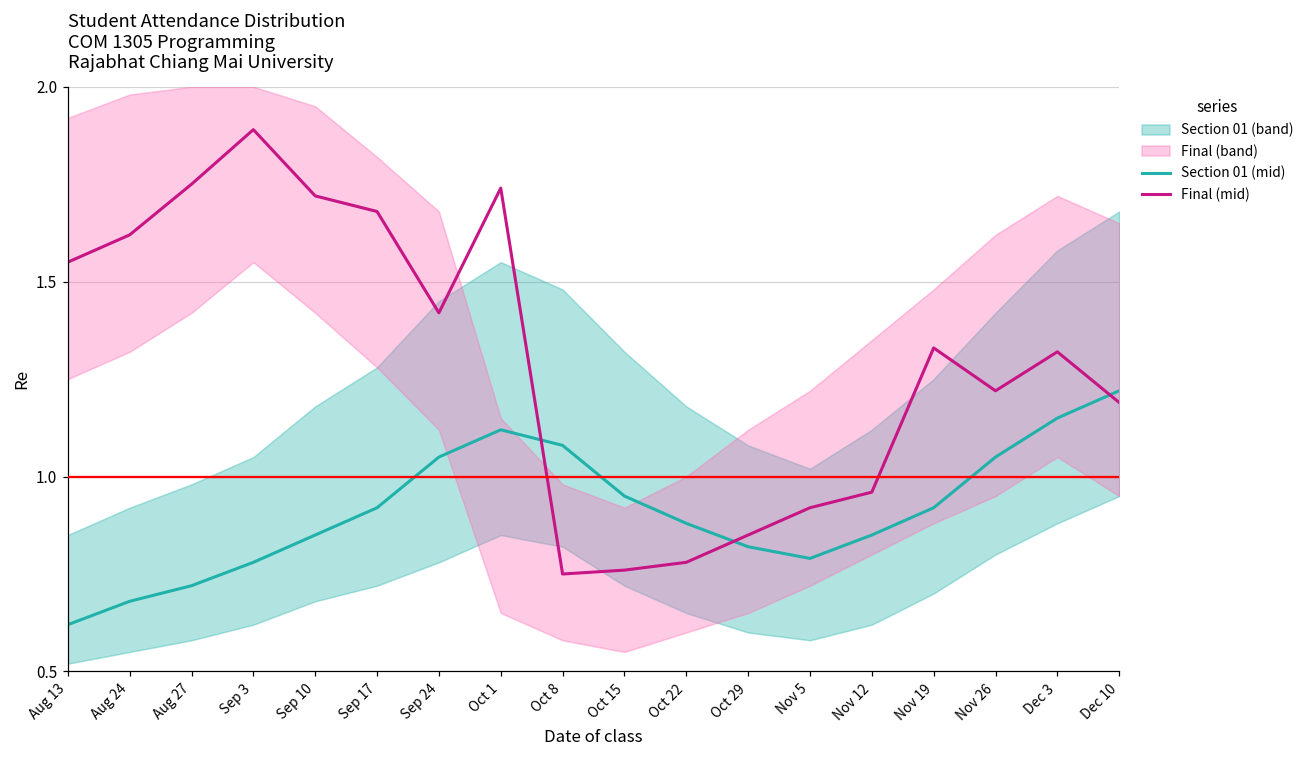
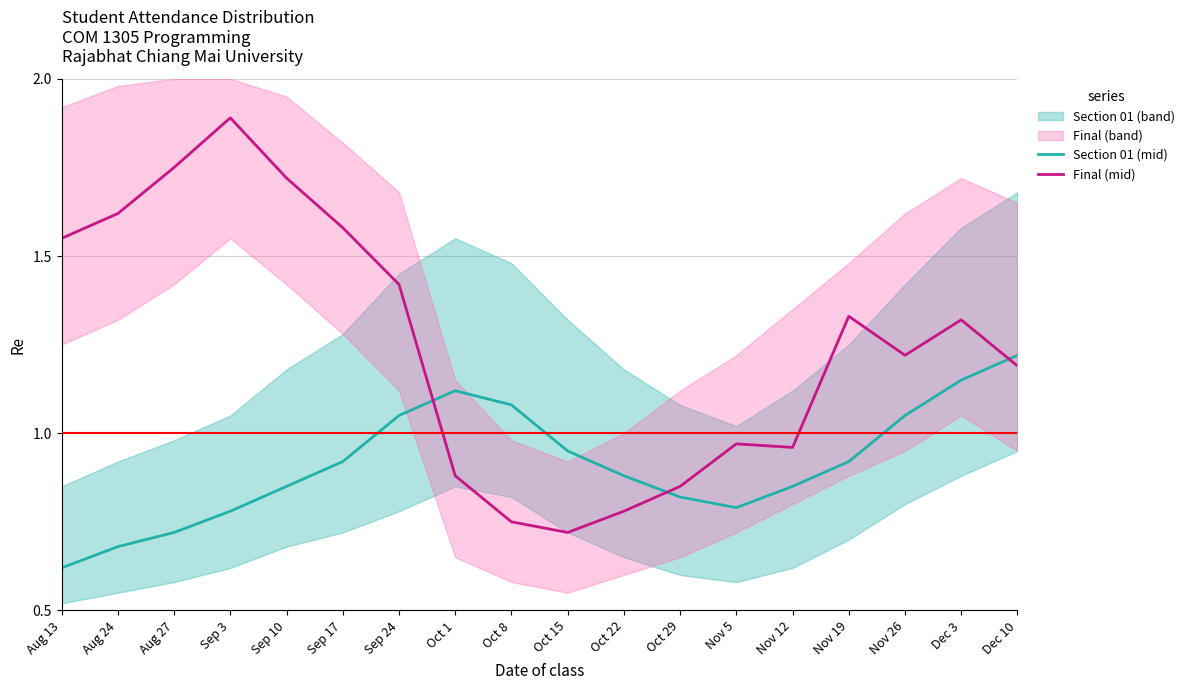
  {
    "Final (mid)": {
      "Aug 13": 1.55,
      "Aug 24": 1.62,
      "Aug 27": 1.75,
      "Sep 3": 1.89,
      "Sep 10": 1.72,
-     "Sep 17": 1.68,
+     "Sep 17": 1.58,
      "Sep 24": 1.42,
-     "Oct 1": 1.74,
+     "Oct 1": 0.88,
      "Oct 8": 0.75,
-     "Oct 15": 0.76,
+     "Oct 15": 0.72,
      "Oct 22": 0.78,
      "Oct 29": 0.85,
-     "Nov 5": 0.92,
+     "Nov 5": 0.97,
      "Nov 12": 0.96,
      "Nov 19": 1.33,
      "Nov 26": 1.22,
      "Dec 3": 1.32,
      "Dec 10": 1.19
    }
  }
